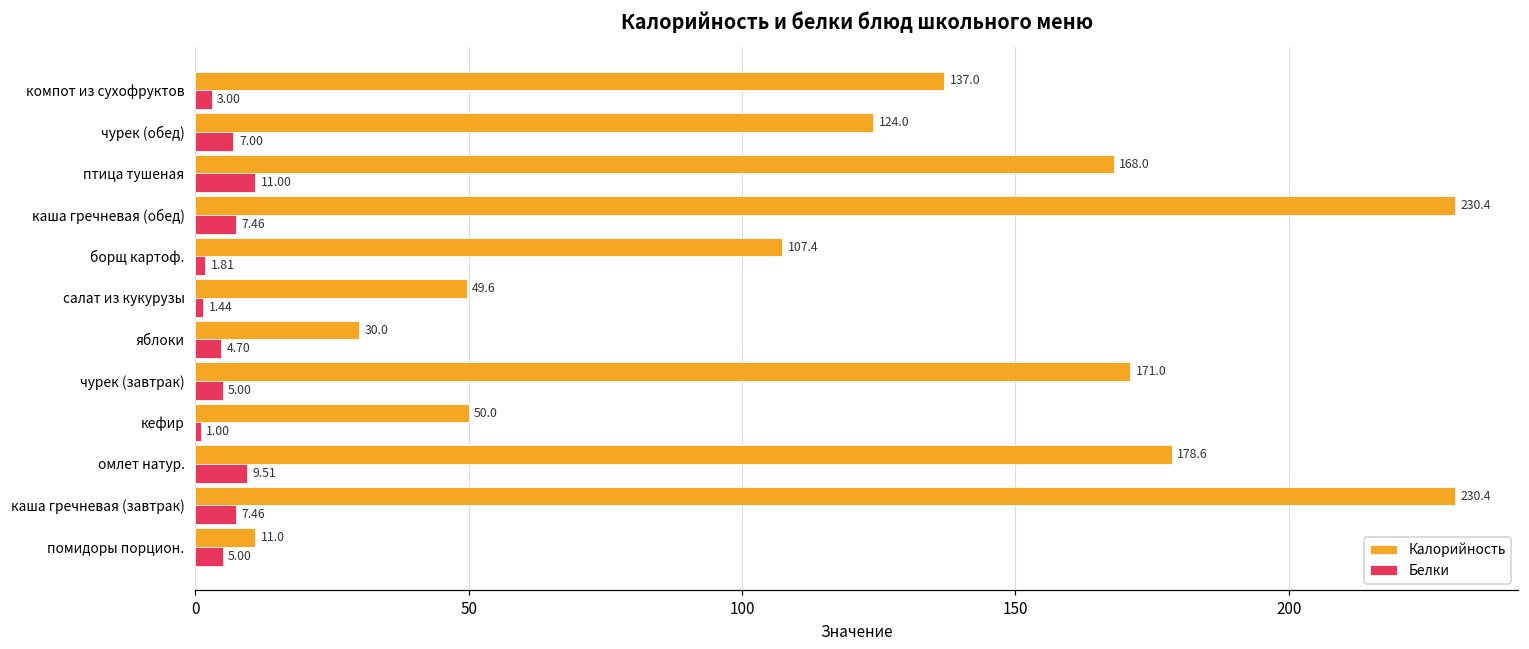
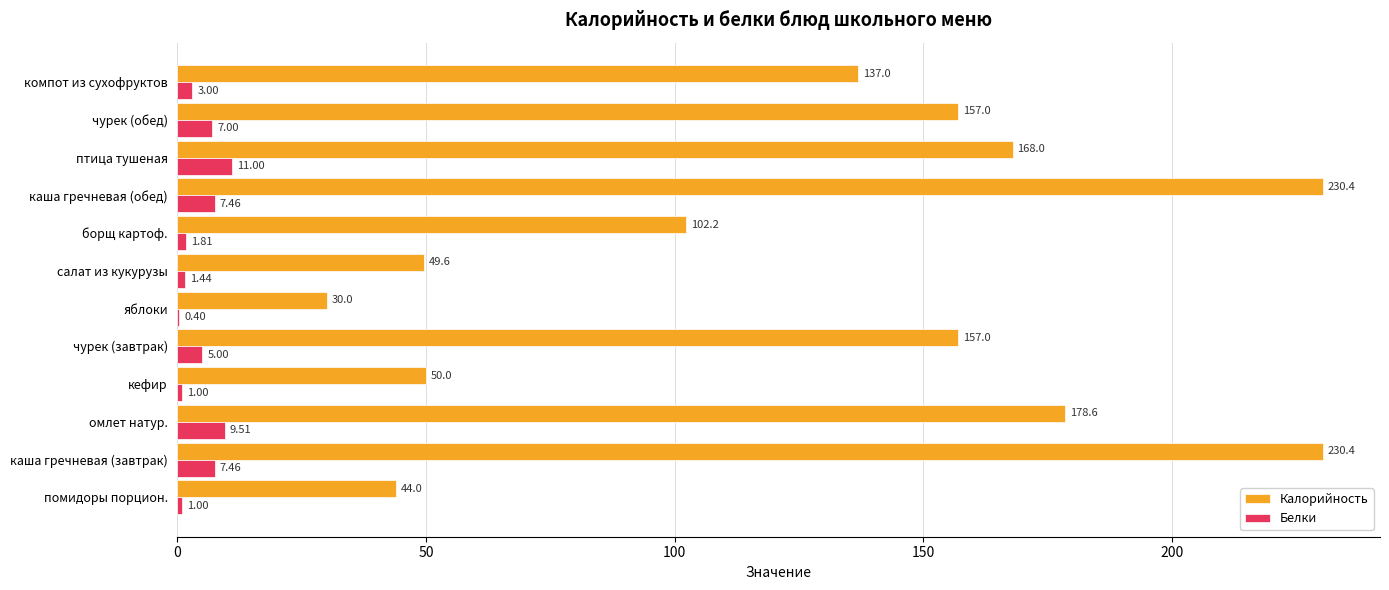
  {
    "Калорийность": {
      "компот из сухофруктов": 137.0,
-     "чурек (обед)": 124.0,
+     "чурек (обед)": 157.0,
      "птица тушеная": 168.0,
      "каша гречневая (обед)": 230.4,
-     "борщ картоф.": 107.4,
+     "борщ картоф.": 102.2,
      "салат из кукурузы": 49.6,
      "яблоки": 30.0,
-     "чурек (завтрак)": 171.0,
+     "чурек (завтрак)": 157.0,
      "кефир": 50.0,
      "омлет натур.": 178.6,
      "каша гречневая (завтрак)": 230.4,
-     "помидоры порцион.": 11.0
+     "помидоры порцион.": 44.0
    },
    "Белки": {
      "компот из сухофруктов": 3.00,
      "чурек (обед)": 7.00,
      "птица тушеная": 11.00,
      "каша гречневая (обед)": 7.46,
      "борщ картоф.": 1.81,
      "салат из кукурузы": 1.44,
-     "яблоки": 4.70,
+     "яблоки": 0.40,
      "чурек (завтрак)": 5.00,
      "кефир": 1.00,
      "омлет натур.": 9.51,
      "каша гречневая (завтрак)": 7.46,
-     "помидоры порцион.": 5.00
+     "помидоры порцион.": 1.00
    }
  }
